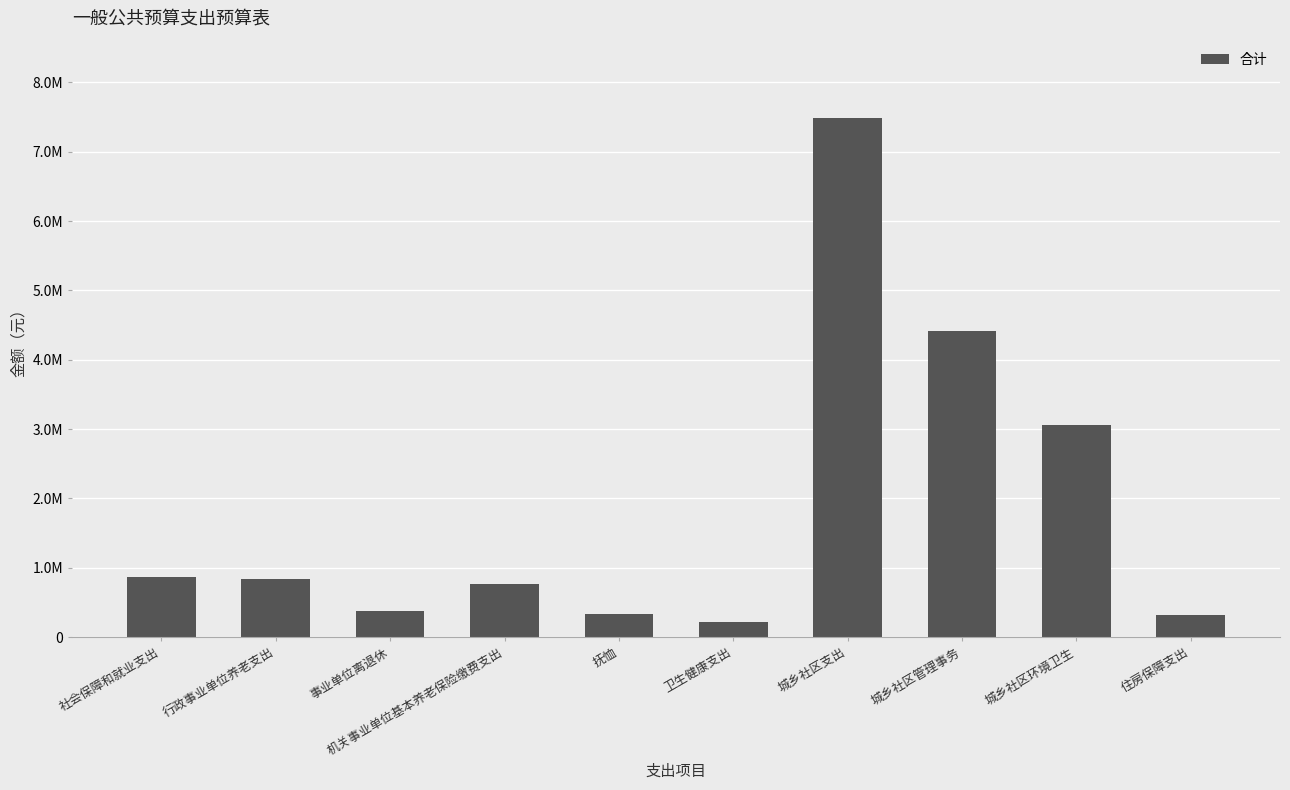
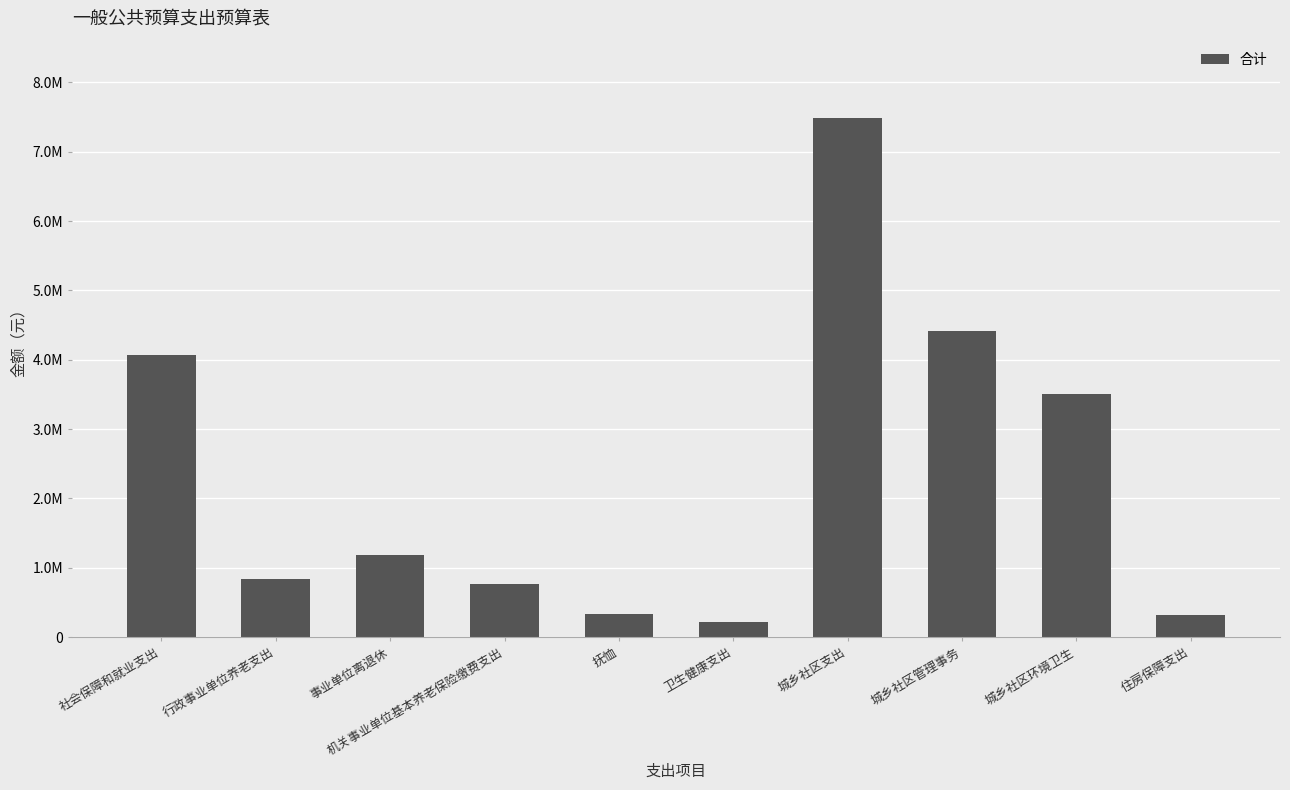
  {
-   "社会保障和就业支出": 900000,
+   "社会保障和就业支出": 4100000,
    "行政事业单位养老支出": 800000,
-   "事业单位离退休": 400000,
+   "事业单位离退休": 1200000,
    "机关事业单位基本养老保险缴费支出": 800000,
    "抚恤": 300000,
    "卫生健康支出": 200000,
    "城乡社区支出": 7500000,
    "城乡社区管理事务": 4400000,
-   "城乡社区环境卫生": 3100000,
+   "城乡社区环境卫生": 3500000,
    "住房保障支出": 300000
  }
